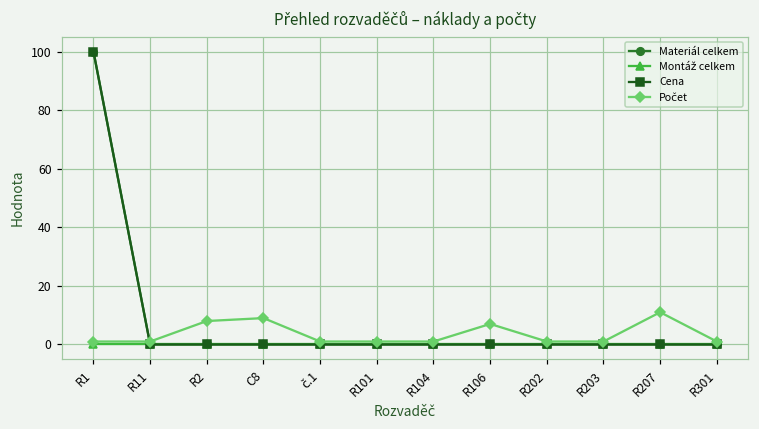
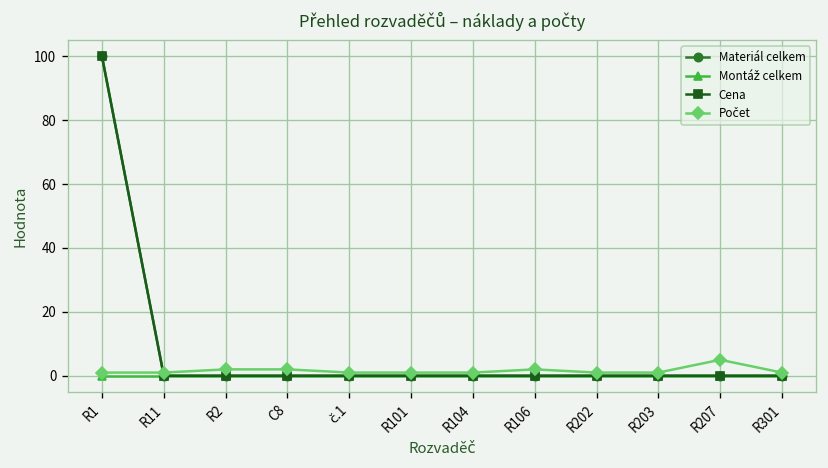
  {
    "Cena": {
      "R1": 100
    },
    "Montáž celkem": {
      "R1": 0
    },
    "Počet": {
      "R1": 1,
      "R11": 1,
-     "R2": 8,
-     "C8": 9,
+     "R2": 2,
+     "C8": 2,
      "č.1": 1,
      "R101": 1,
      "R104": 1,
-     "R106": 7,
+     "R106": 2,
      "R202": 1,
      "R203": 1,
-     "R207": 11,
+     "R207": 5,
      "R301": 1
    }
  }
